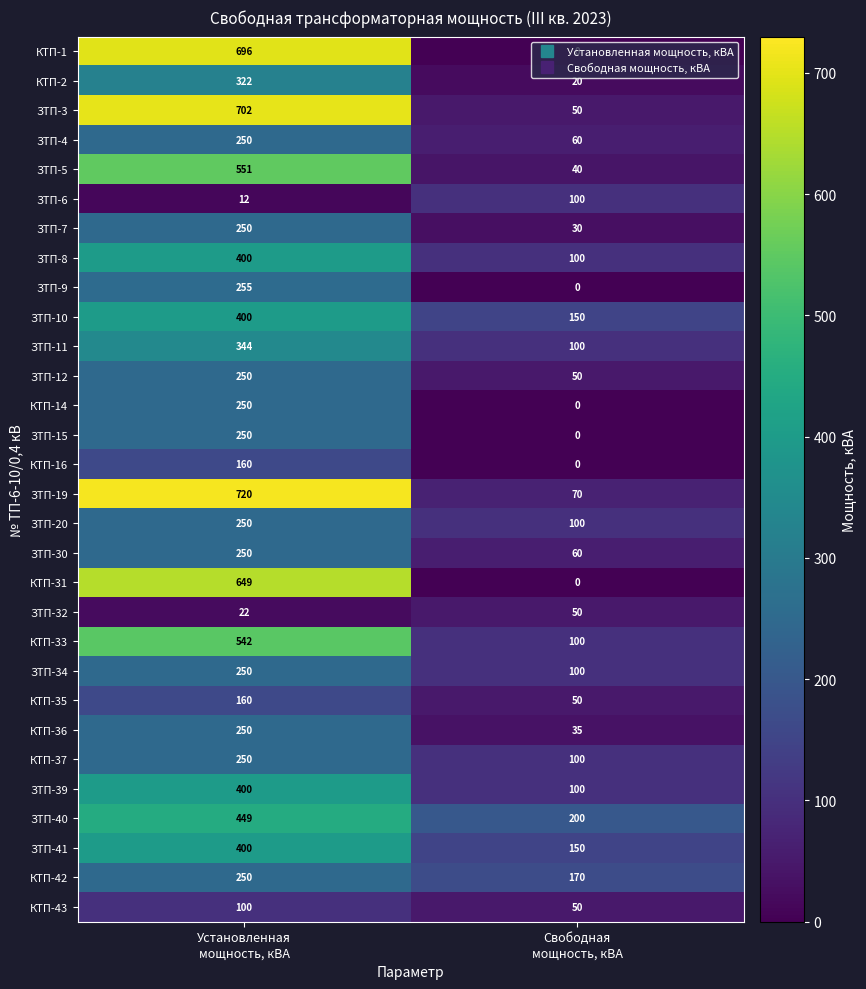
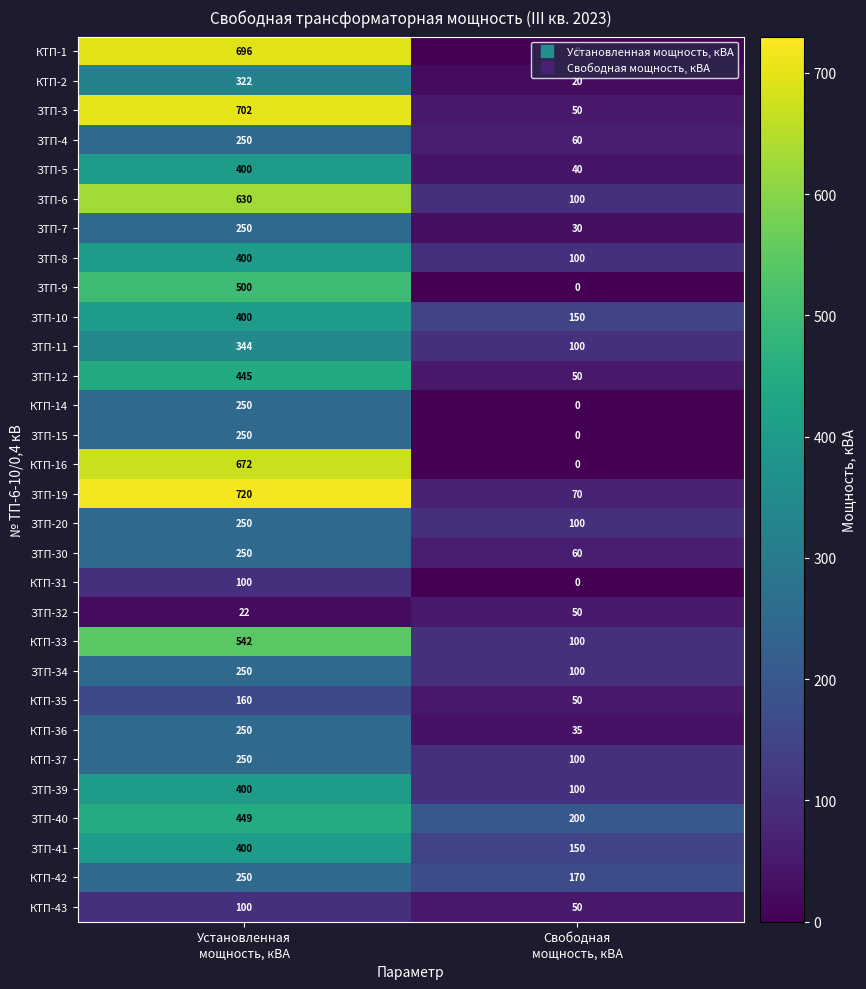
  {
    "КТП-1": {
      "Установленная мощность, кВА": 696
    },
    "КТП-2": {
      "Установленная мощность, кВА": 322
    },
    "ЗТП-3": {
      "Установленная мощность, кВА": 702,
      "Свободная мощность, кВА": 50
    },
    "ЗТП-4": {
      "Установленная мощность, кВА": 250,
      "Свободная мощность, кВА": 60
    },
    "ЗТП-5": {
-     "Установленная мощность, кВА": 551,
+     "Установленная мощность, кВА": 400,
      "Свободная мощность, кВА": 40
    },
    "ЗТП-6": {
-     "Установленная мощность, кВА": 12,
+     "Установленная мощность, кВА": 630,
      "Свободная мощность, кВА": 100
    },
    "ЗТП-7": {
      "Установленная мощность, кВА": 250,
      "Свободная мощность, кВА": 30
    },
    "ЗТП-8": {
      "Установленная мощность, кВА": 400,
      "Свободная мощность, кВА": 100
    },
    "ЗТП-9": {
-     "Установленная мощность, кВА": 255,
+     "Установленная мощность, кВА": 500,
      "Свободная мощность, кВА": 0
    },
    "ЗТП-10": {
      "Установленная мощность, кВА": 400,
      "Свободная мощность, кВА": 150
    },
    "ЗТП-11": {
      "Установленная мощность, кВА": 344,
      "Свободная мощность, кВА": 100
    },
    "ЗТП-12": {
-     "Установленная мощность, кВА": 250,
+     "Установленная мощность, кВА": 445,
      "Свободная мощность, кВА": 50
    },
    "КТП-14": {
      "Установленная мощность, кВА": 250,
      "Свободная мощность, кВА": 0
    },
    "ЗТП-15": {
      "Установленная мощность, кВА": 250,
      "Свободная мощность, кВА": 0
    },
    "КТП-16": {
-     "Установленная мощность, кВА": 160,
+     "Установленная мощность, кВА": 672,
      "Свободная мощность, кВА": 0
    },
    "ЗТП-19": {
      "Установленная мощность, кВА": 720,
      "Свободная мощность, кВА": 70
    },
    "ЗТП-20": {
      "Установленная мощность, кВА": 250,
      "Свободная мощность, кВА": 100
    },
    "ЗТП-30": {
      "Установленная мощность, кВА": 250,
      "Свободная мощность, кВА": 60
    },
    "КТП-31": {
-     "Установленная мощность, кВА": 649,
+     "Установленная мощность, кВА": 100,
      "Свободная мощность, кВА": 0
    },
    "ЗТП-32": {
      "Установленная мощность, кВА": 22,
      "Свободная мощность, кВА": 50
    },
    "КТП-33": {
      "Установленная мощность, кВА": 542,
      "Свободная мощность, кВА": 100
    },
    "ЗТП-34": {
      "Установленная мощность, кВА": 250,
      "Свободная мощность, кВА": 100
    },
    "КТП-35": {
      "Установленная мощность, кВА": 160,
      "Свободная мощность, кВА": 50
    },
    "КТП-36": {
      "Установленная мощность, кВА": 250,
      "Свободная мощность, кВА": 35
    },
    "КТП-37": {
      "Установленная мощность, кВА": 250,
      "Свободная мощность, кВА": 100
    },
    "ЗТП-39": {
      "Установленная мощность, кВА": 400,
      "Свободная мощность, кВА": 100
    },
    "ЗТП-40": {
      "Установленная мощность, кВА": 449,
      "Свободная мощность, кВА": 200
    },
    "ЗТП-41": {
      "Установленная мощность, кВА": 400,
      "Свободная мощность, кВА": 150
    },
    "КТП-42": {
      "Установленная мощность, кВА": 250,
      "Свободная мощность, кВА": 170
    },
    "КТП-43": {
      "Установленная мощность, кВА": 100,
      "Свободная мощность, кВА": 50
    }
  }
